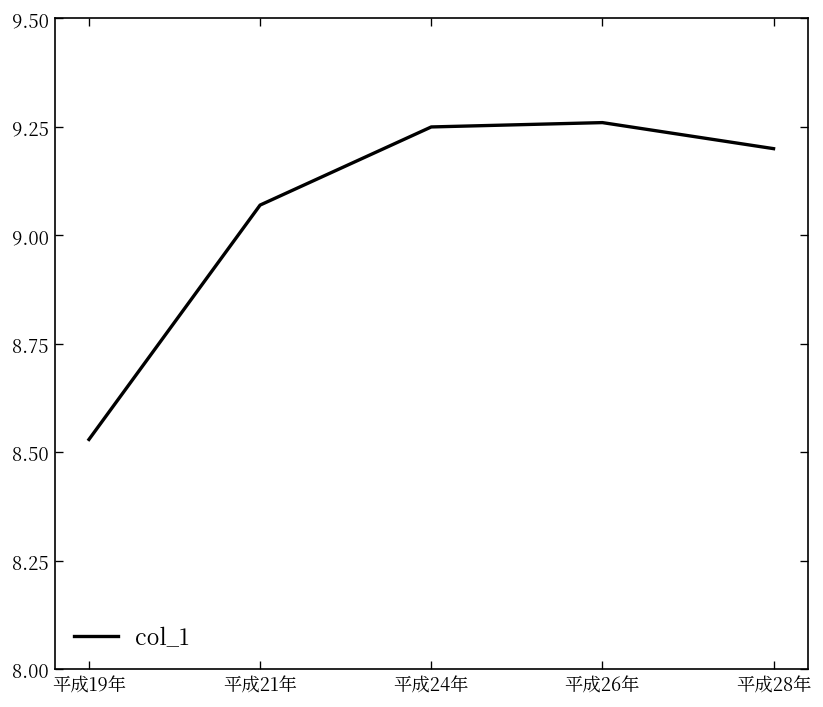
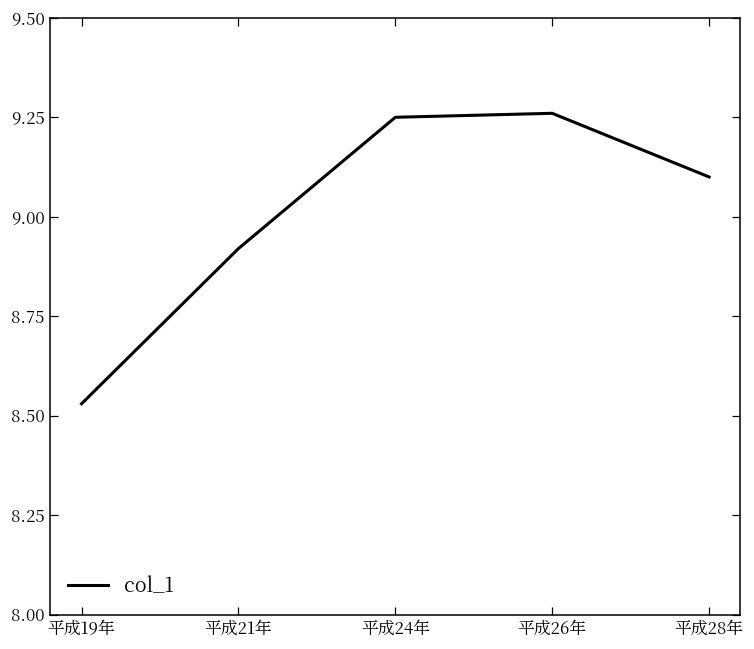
  {
    "平成19年": 8.53,
-   "平成21年": 9.07,
+   "平成21年": 8.92,
    "平成24年": 9.25,
    "平成26年": 9.26,
-   "平成28年": 9.2
+   "平成28年": 9.1
  }
